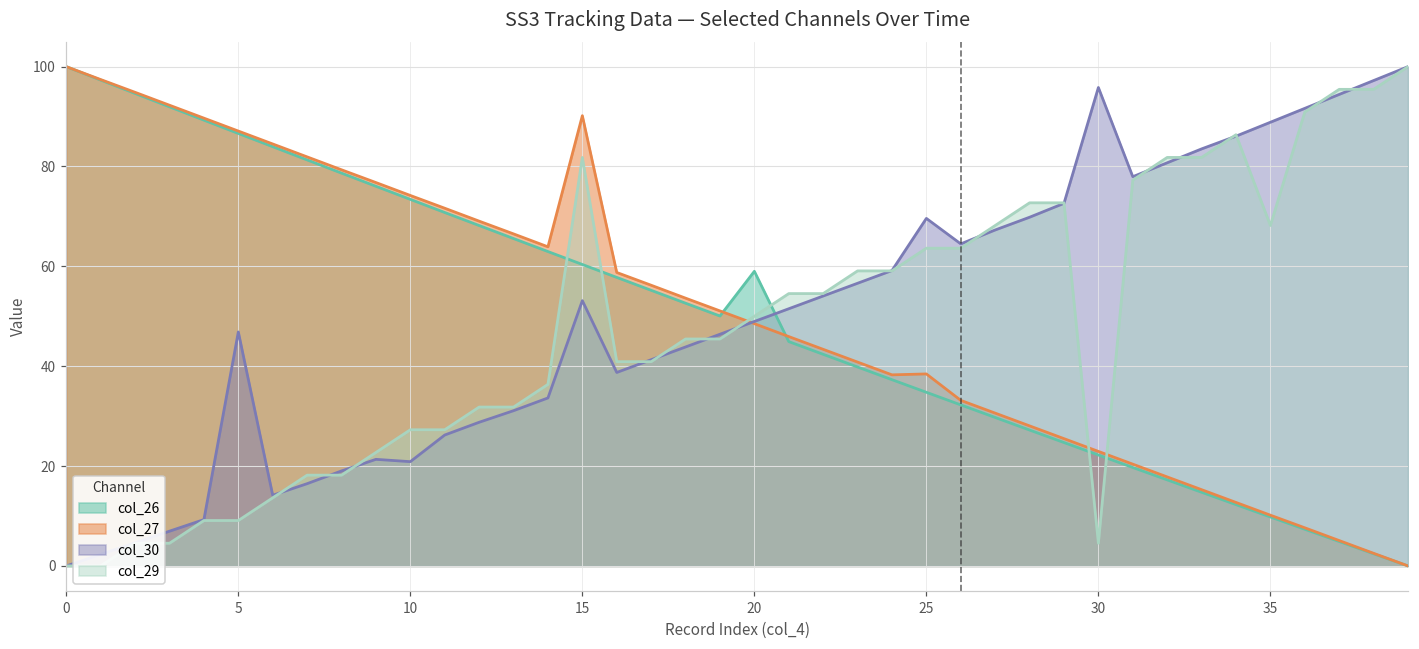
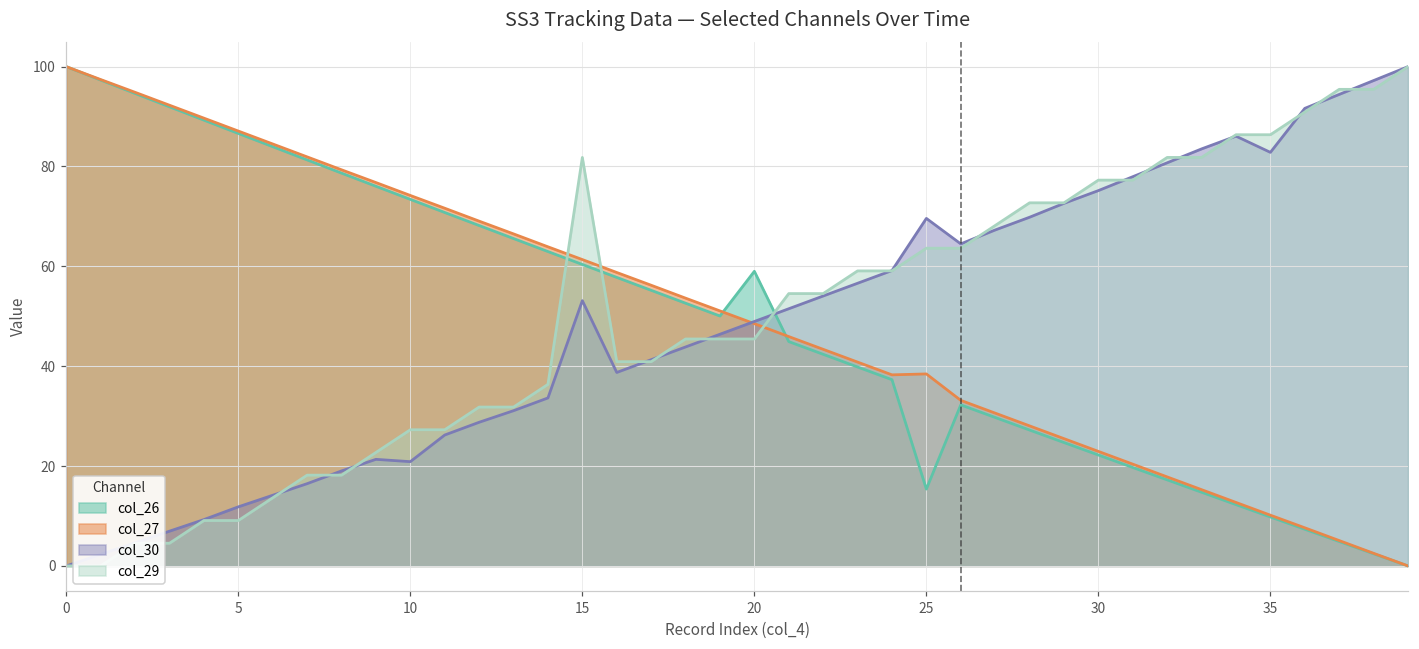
  {
    "col_26": {
      "10": 73,
      "15": 60,
      "20": 59,
-     "25": 35,
+     "25": 15,
      "30": 22
    },
    "col_27": {
      "10": 74,
-     "15": 90,
+     "15": 61,
      "25": 38,
      "30": 23
    },
    "col_30": {
-     "5": 47,
+     "5": 12,
      "10": 21,
      "15": 53,
      "25": 70,
-     "30": 96,
-     "35": 89
+     "30": 75,
+     "35": 83
    },
    "col_29": {
      "5": 9,
      "10": 27,
      "15": 82,
-     "20": 50,
+     "20": 45,
      "25": 64,
-     "30": 5,
-     "35": 68
+     "30": 77,
+     "35": 86
    }
  }
